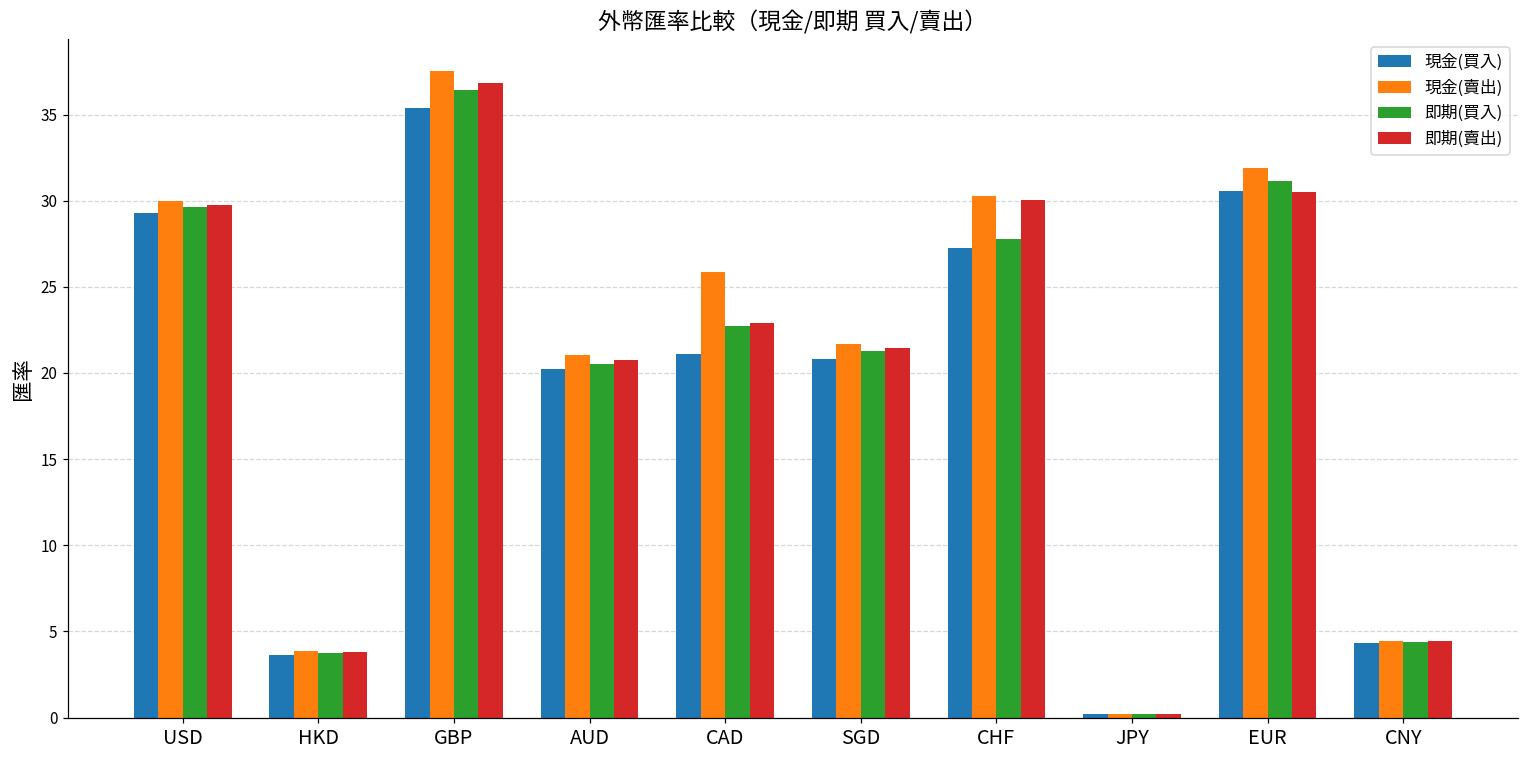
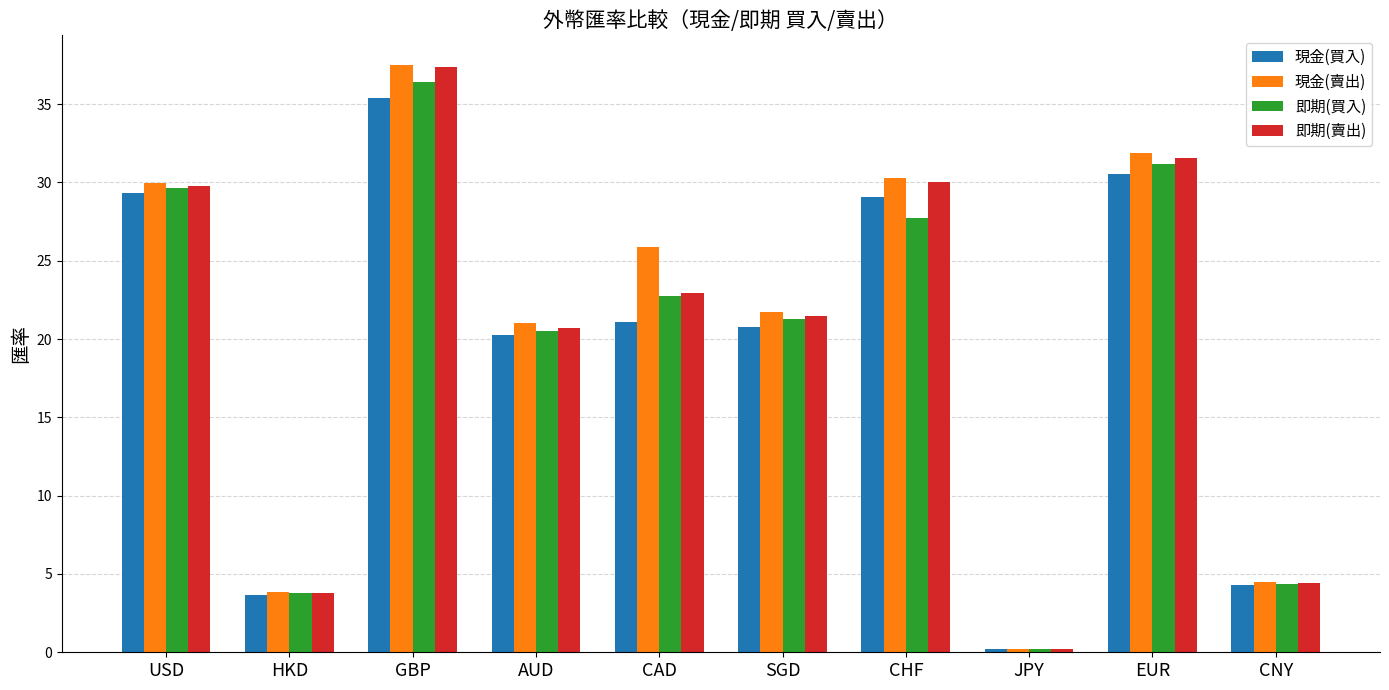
  {
    "現金(買入)": {
      "USD": 29.3,
      "HKD": 3.6,
      "GBP": 35.4,
      "AUD": 20.2,
      "CAD": 21.1,
      "SGD": 20.8,
-     "CHF": 27.3,
+     "CHF": 29.1,
      "JPY": 0.2,
      "EUR": 30.6,
      "CNY": 4.3
    },
    "現金(賣出)": {
      "USD": 30.0,
      "HKD": 3.8,
      "GBP": 37.5,
      "AUD": 21.0,
      "CAD": 25.9,
      "SGD": 21.7,
      "CHF": 30.3,
      "JPY": 0.2,
      "EUR": 31.9,
      "CNY": 4.5
    },
    "即期(買入)": {
      "USD": 29.7,
      "HKD": 3.8,
      "GBP": 36.4,
      "AUD": 20.5,
      "CAD": 22.7,
      "SGD": 21.3,
      "CHF": 27.8,
      "JPY": 0.2,
      "EUR": 31.2,
      "CNY": 4.4
    },
    "即期(賣出)": {
      "USD": 29.8,
      "HKD": 3.8,
-     "GBP": 36.8,
+     "GBP": 37.4,
      "AUD": 20.7,
      "CAD": 22.9,
      "SGD": 21.5,
      "CHF": 30.0,
      "JPY": 0.2,
-     "EUR": 30.5,
+     "EUR": 31.6,
      "CNY": 4.4
    }
  }
